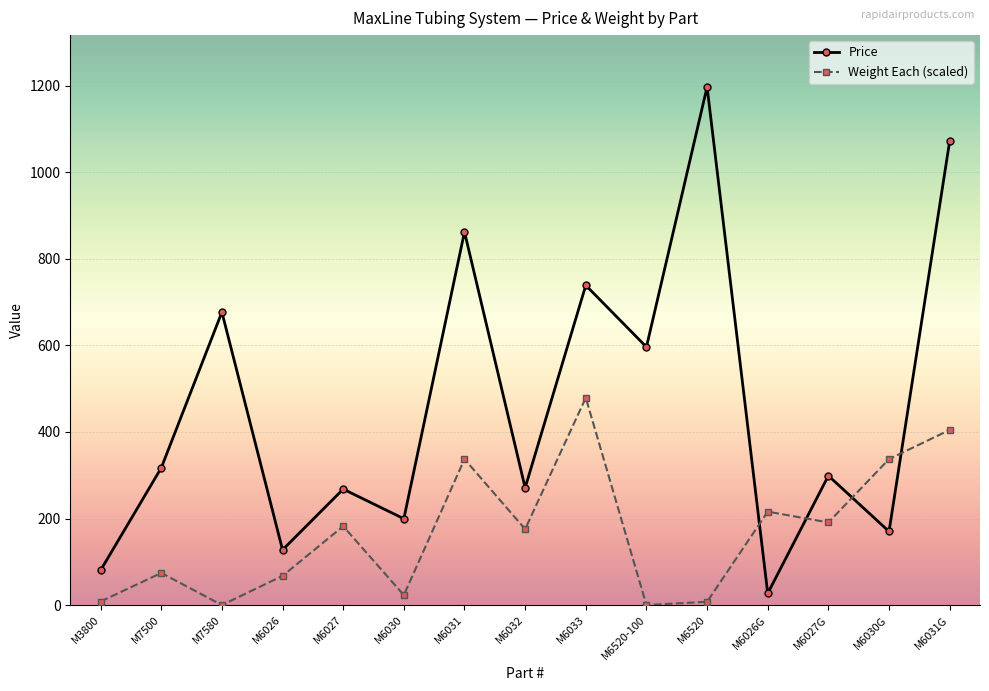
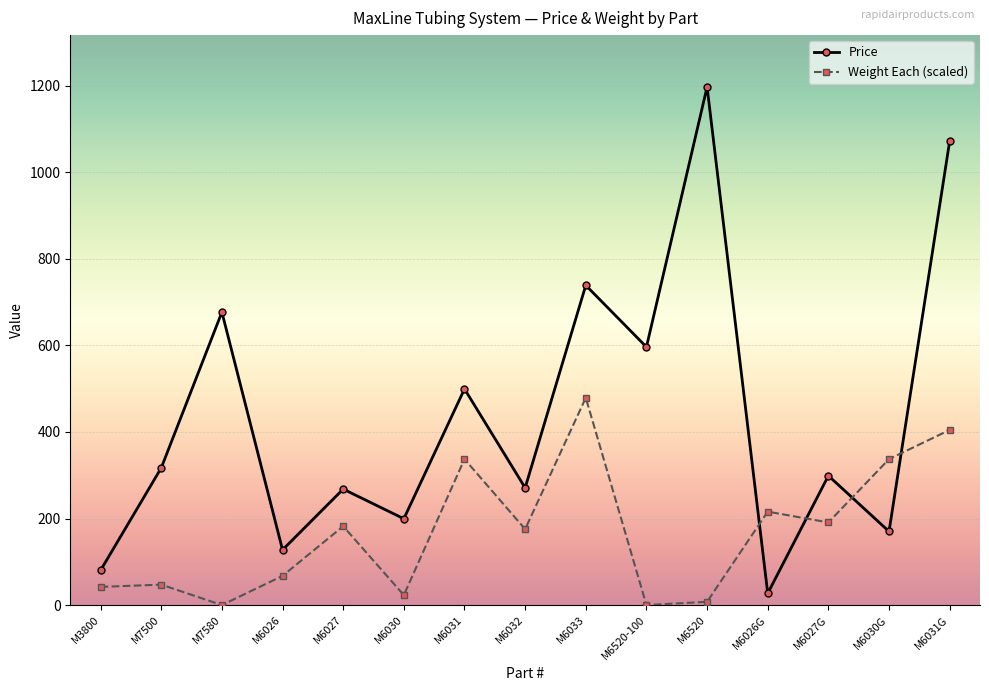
  {
    "Price": {
      "M3800": 80,
      "M7500": 320,
      "M7580": 680,
      "M6026": 130,
      "M6027": 270,
      "M6030": 200,
-     "M6031": 860,
+     "M6031": 500,
      "M6032": 270,
      "M6033": 740,
      "M6520-100": 600,
      "M6520": 1200,
      "M6026G": 30,
      "M6027G": 300,
      "M6030G": 170,
      "M6031G": 1070
    },
    "Weight Each (scaled)": {
-     "M3800": 10,
-     "M7500": 70,
+     "M3800": 40,
+     "M7500": 50,
      "M7580": 0,
      "M6026": 70,
      "M6027": 180,
      "M6030": 20,
      "M6031": 340,
      "M6032": 180,
      "M6033": 480,
      "M6520-100": 0,
      "M6520": 10,
      "M6026G": 220,
      "M6027G": 190,
      "M6030G": 340,
      "M6031G": 400
    }
  }
